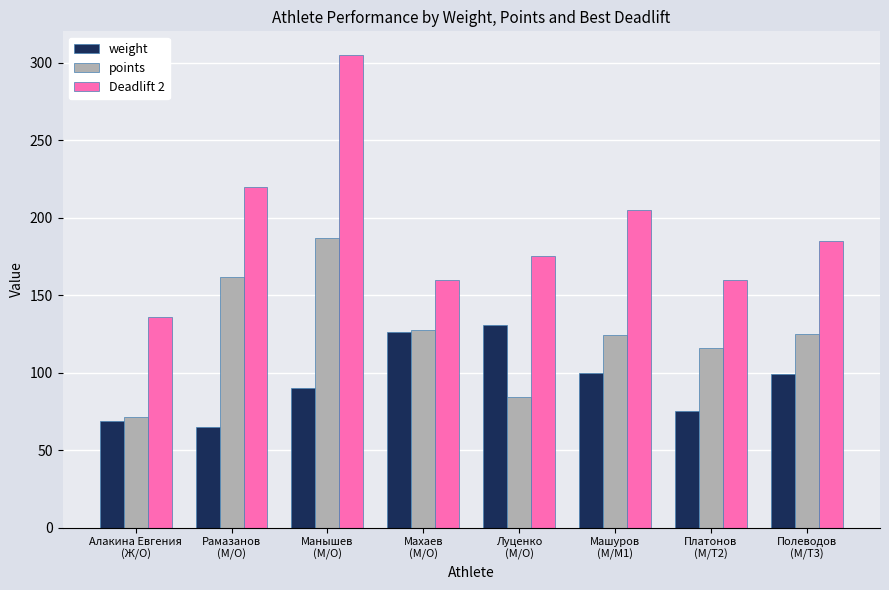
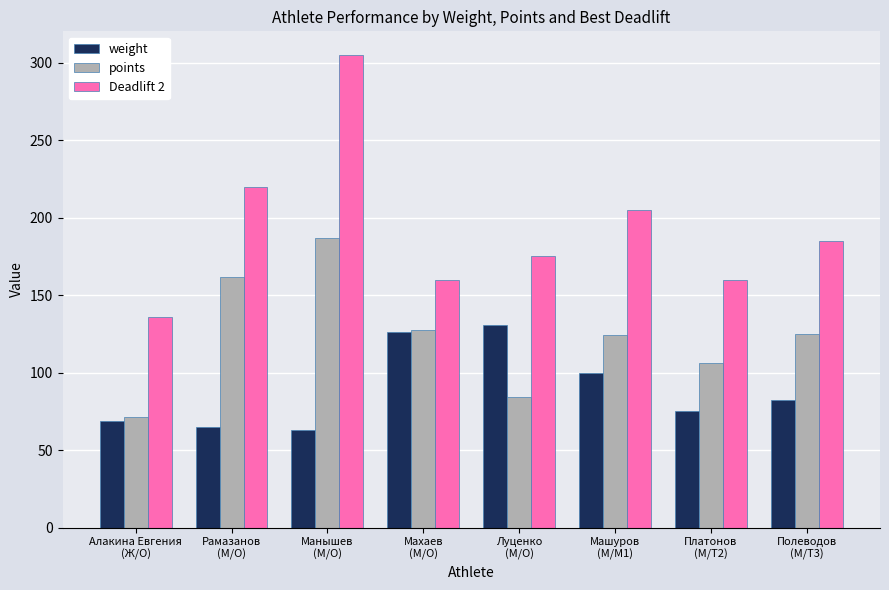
  {
    "weight": {
      "Алакина Евгения (Ж/O)": 69,
      "Рамазанов (М/O)": 65,
-     "Манышев (М/O)": 90,
+     "Манышев (М/O)": 63,
      "Махаев (М/O)": 126,
      "Луценко (М/O)": 131,
      "Машуров (М/M1)": 100,
      "Платонов (М/T2)": 75,
-     "Полеводов (М/T3)": 99
+     "Полеводов (М/T3)": 83
    },
    "points": {
      "Алакина Евгения (Ж/O)": 71,
      "Рамазанов (М/O)": 162,
      "Манышев (М/O)": 187,
      "Махаев (М/O)": 128,
      "Луценко (М/O)": 84,
      "Машуров (М/M1)": 124,
-     "Платонов (М/T2)": 116,
+     "Платонов (М/T2)": 106,
      "Полеводов (М/T3)": 125
    },
    "Deadlift 2": {
      "Алакина Евгения (Ж/O)": 136,
      "Рамазанов (М/O)": 220,
      "Манышев (М/O)": 305,
      "Махаев (М/O)": 160,
      "Луценко (М/O)": 175,
      "Машуров (М/M1)": 205,
      "Платонов (М/T2)": 160,
      "Полеводов (М/T3)": 185
    }
  }
